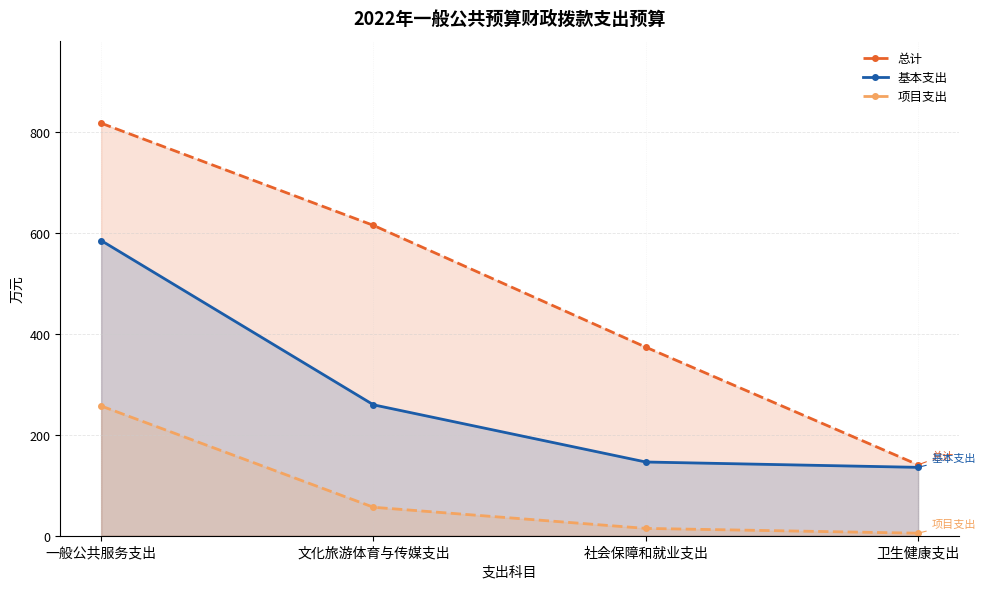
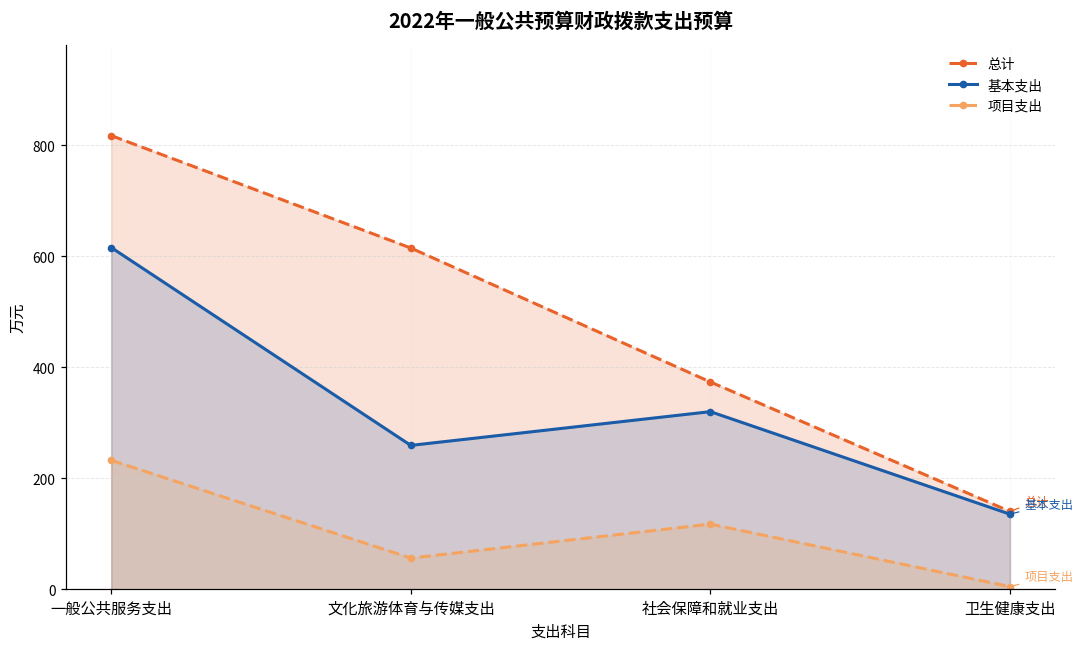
  {
    "总计": {
      "一般公共服务支出": 820,
      "文化旅游体育与传媒支出": 610,
      "社会保障和就业支出": 370
    },
    "基本支出": {
-     "一般公共服务支出": 580,
+     "一般公共服务支出": 620,
      "文化旅游体育与传媒支出": 260,
-     "社会保障和就业支出": 150
+     "社会保障和就业支出": 320
    },
    "项目支出": {
-     "一般公共服务支出": 260,
+     "一般公共服务支出": 230,
      "文化旅游体育与传媒支出": 60,
-     "社会保障和就业支出": 10,
+     "社会保障和就业支出": 120,
      "卫生健康支出": 10
    }
  }
